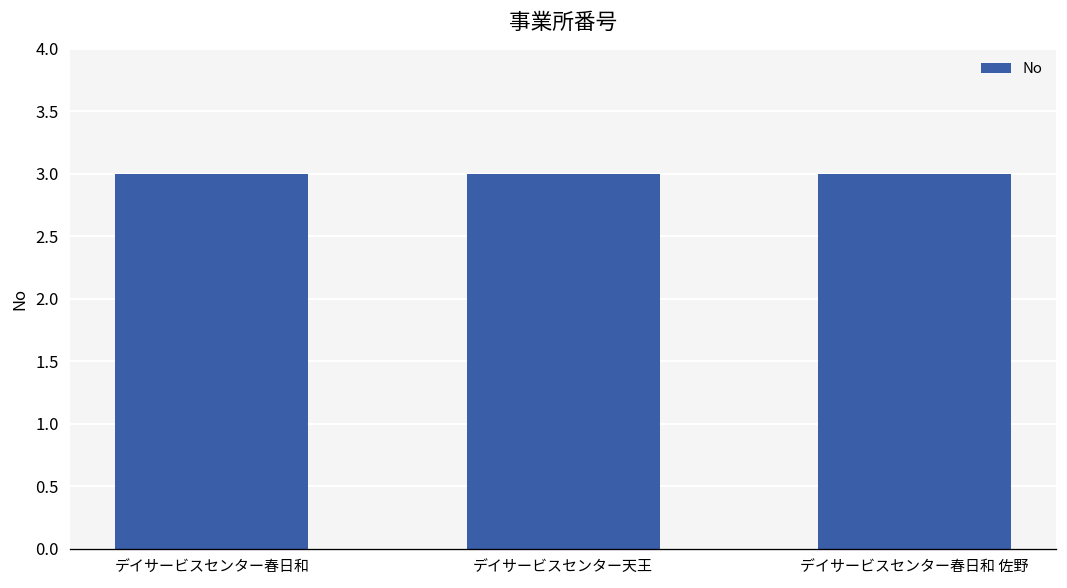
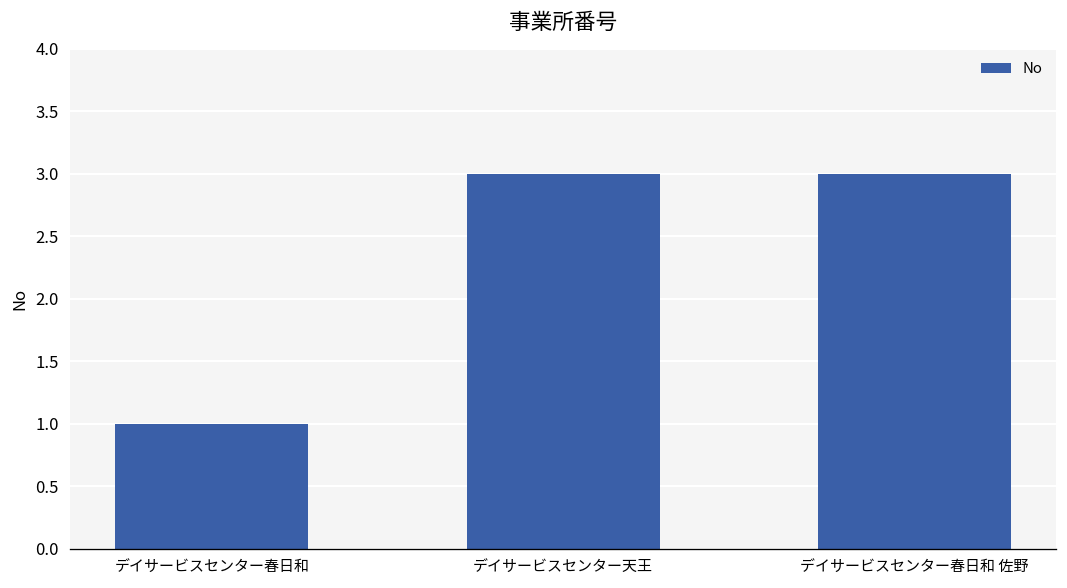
  {
-   "デイサービスセンター春日和": 3,
+   "デイサービスセンター春日和": 1,
    "デイサービスセンター天王": 3,
    "デイサービスセンター春日和 佐野": 3
  }
